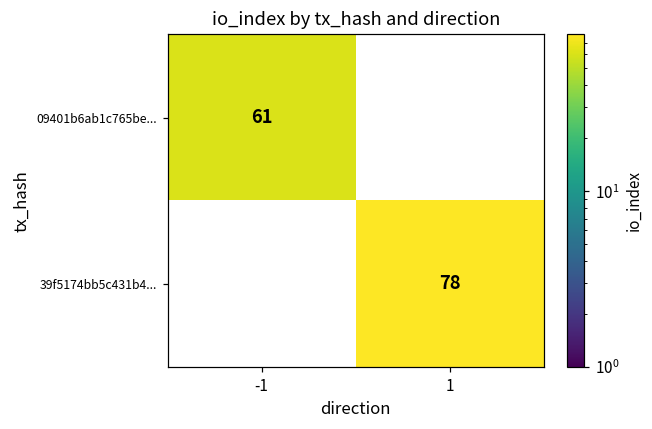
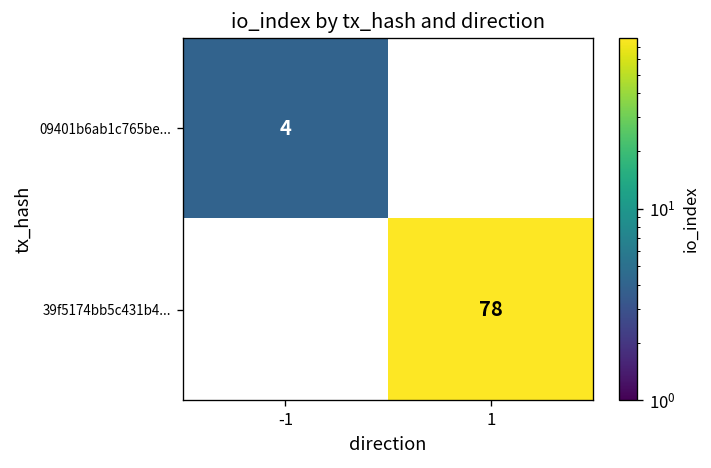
  {
    "09401b6ab1c765be...": {
-     "-1": 61
+     "-1": 4
    },
    "39f5174bb5c431b4...": {
      "1": 78
    }
  }
